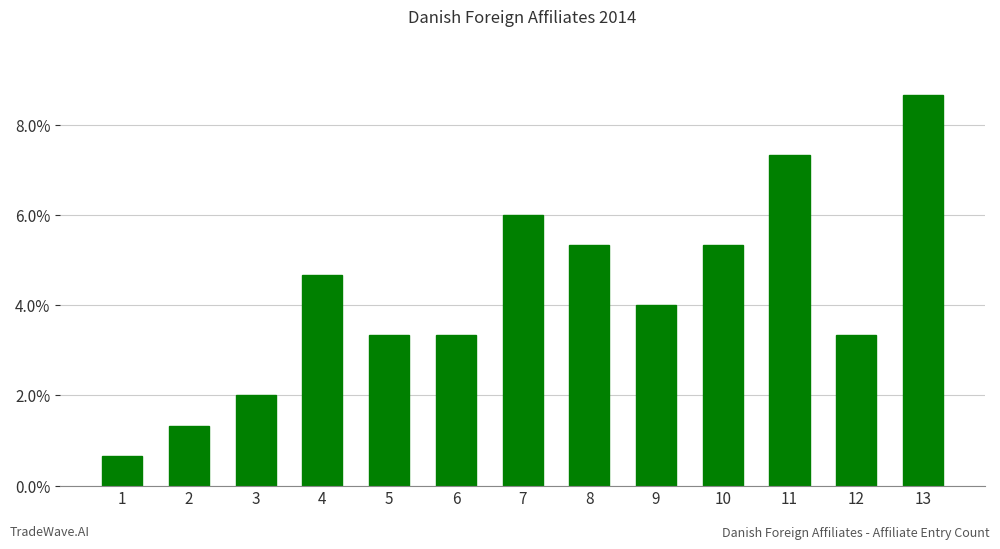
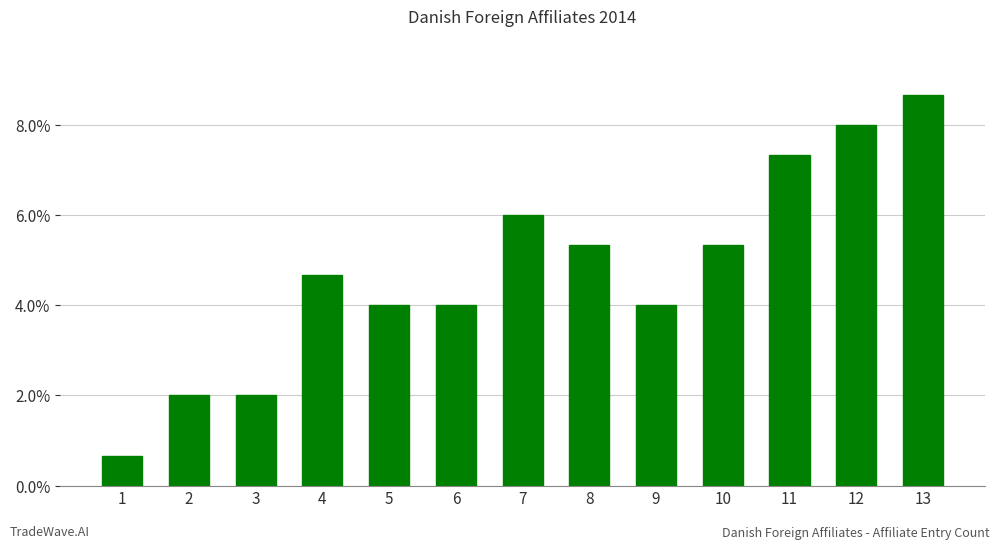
  {
    "1": "0.7%",
-   "2": "1.3%",
+   "2": "2.0%",
    "3": "2.0%",
    "4": "4.7%",
-   "5": "3.3%",
-   "6": "3.3%",
+   "5": "4.0%",
+   "6": "4.0%",
    "7": "6.0%",
    "8": "5.3%",
    "9": "4.0%",
    "10": "5.3%",
    "11": "7.3%",
-   "12": "3.3%",
+   "12": "8.0%",
    "13": "8.7%"
  }
